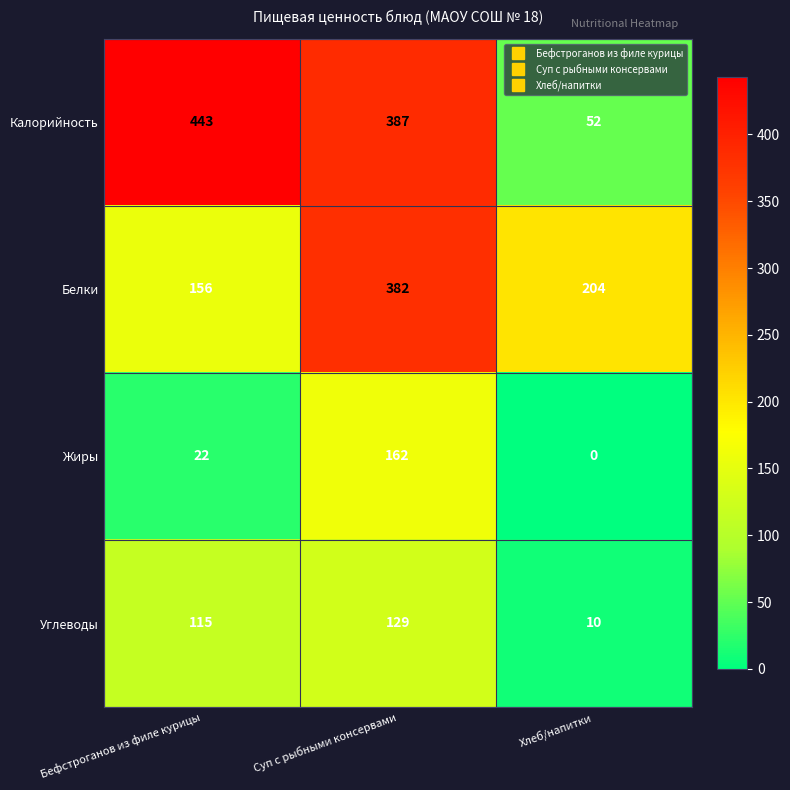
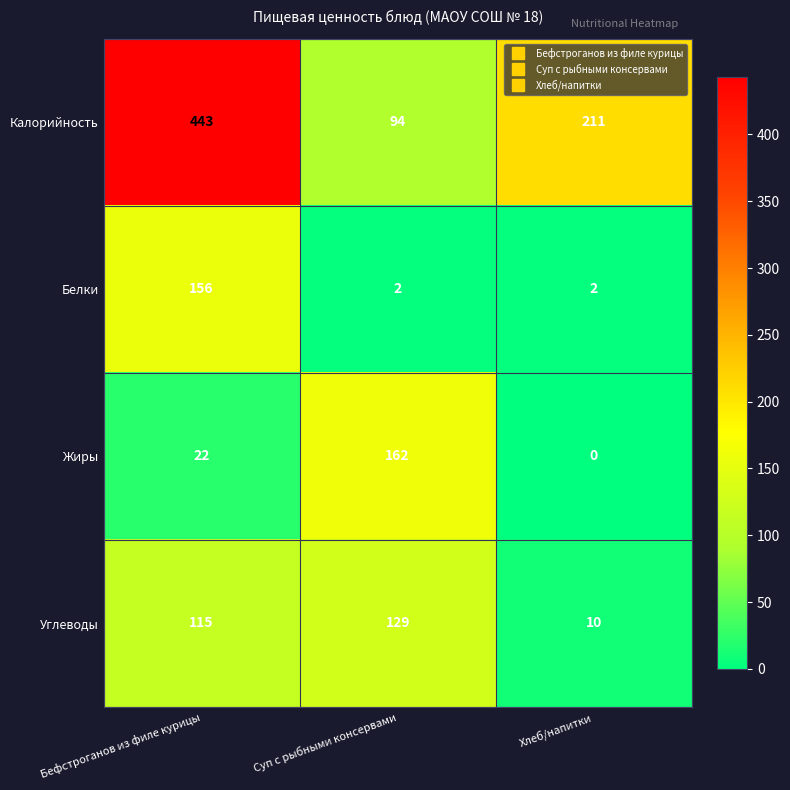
  {
    "Калорийность": {
      "Бефстроганов из филе курицы": 443,
-     "Суп с рыбными консервами": 387,
-     "Хлеб/напитки": 52
+     "Суп с рыбными консервами": 94,
+     "Хлеб/напитки": 211
    },
    "Белки": {
      "Бефстроганов из филе курицы": 156,
-     "Суп с рыбными консервами": 382,
-     "Хлеб/напитки": 204
+     "Суп с рыбными консервами": 2,
+     "Хлеб/напитки": 2
    },
    "Жиры": {
      "Бефстроганов из филе курицы": 22,
      "Суп с рыбными консервами": 162,
      "Хлеб/напитки": 0
    },
    "Углеводы": {
      "Бефстроганов из филе курицы": 115,
      "Суп с рыбными консервами": 129,
      "Хлеб/напитки": 10
    }
  }
